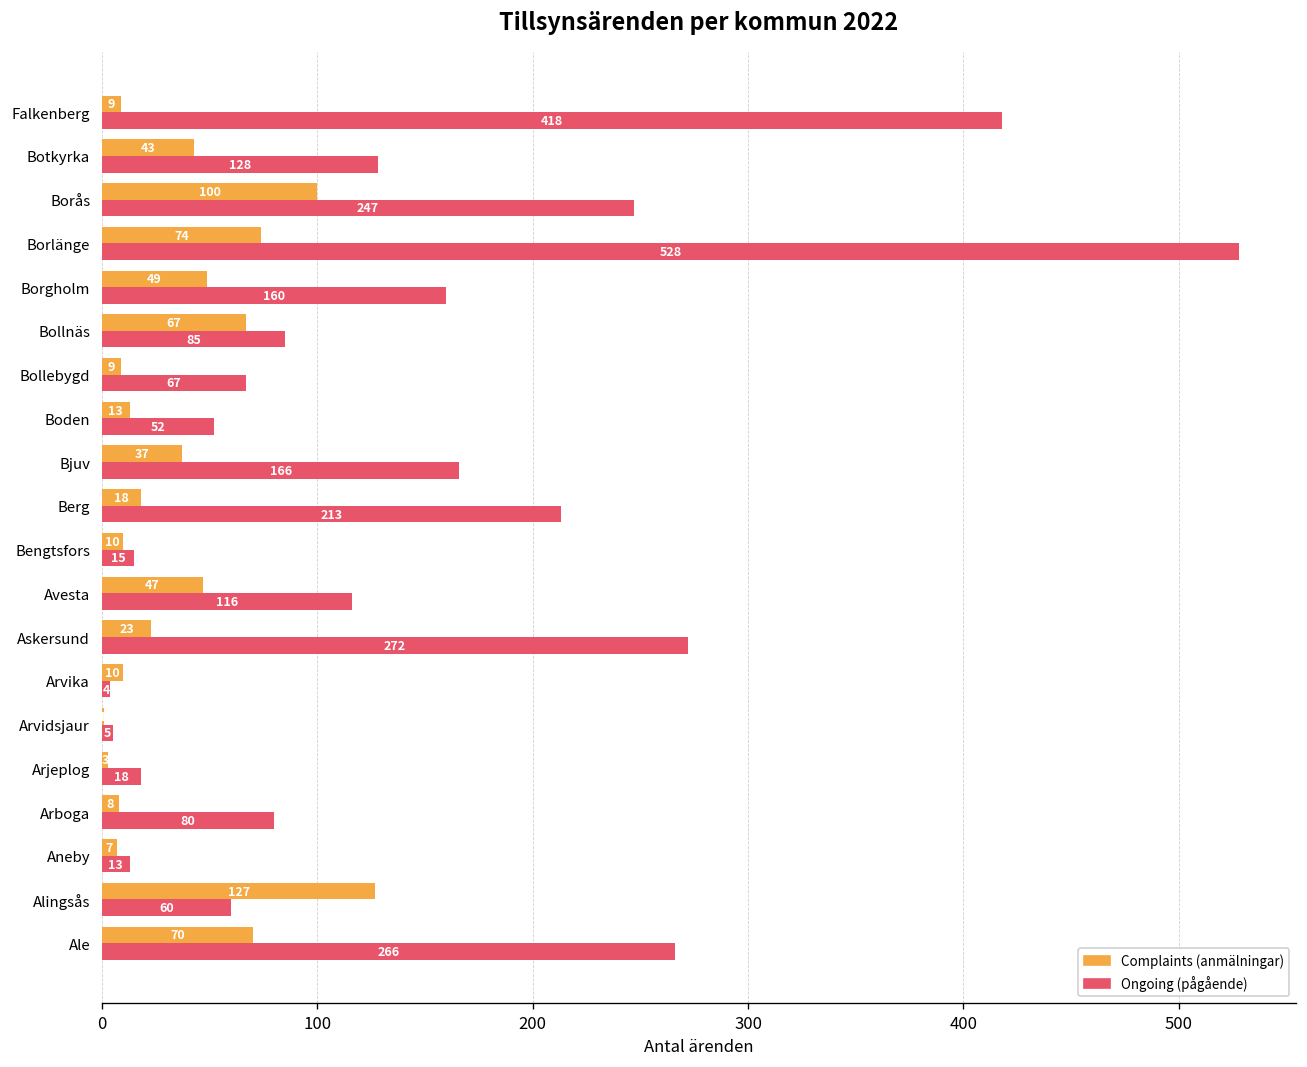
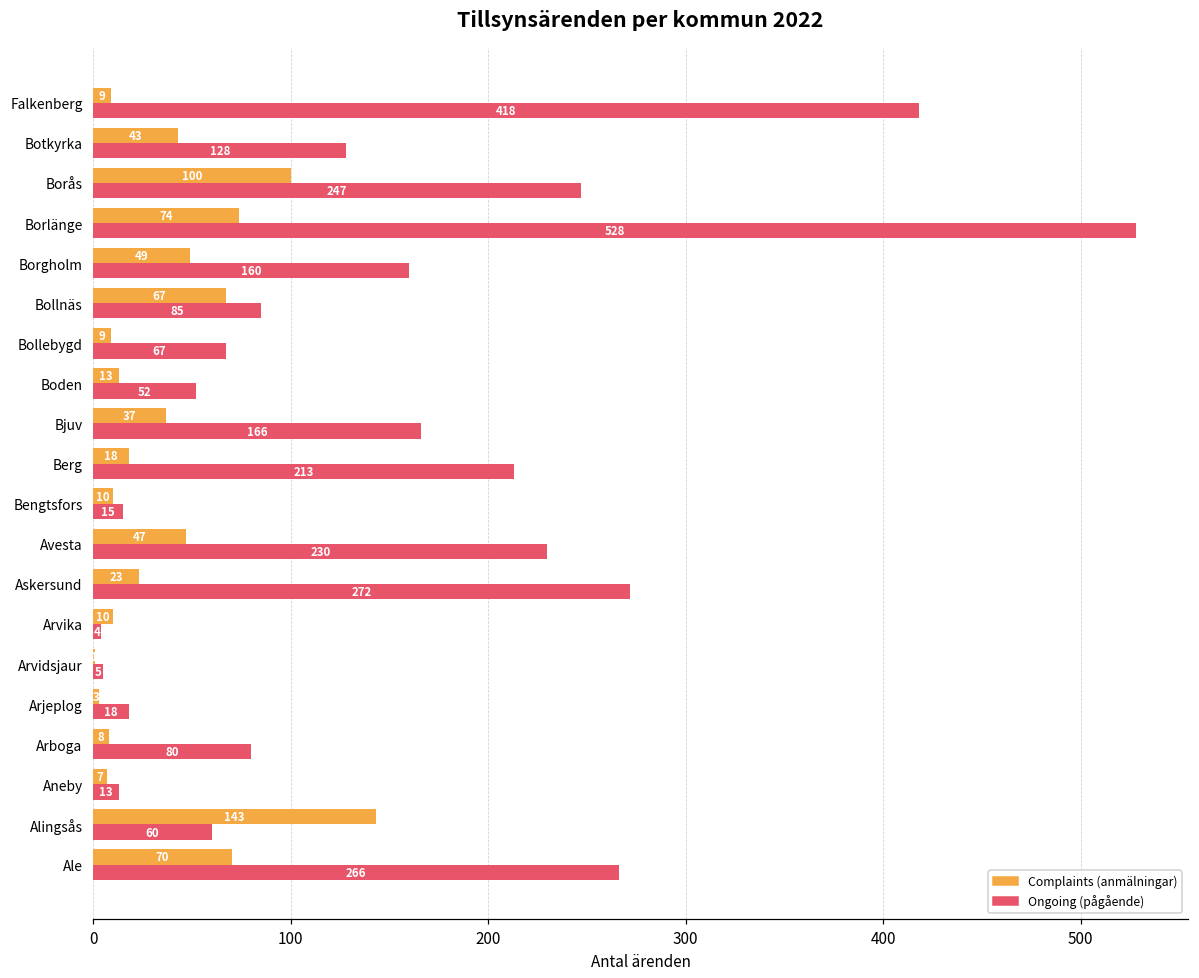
  {
    "Complaints (anmälningar)": {
      "Falkenberg": 9,
      "Botkyrka": 43,
      "Borås": 100,
      "Borlänge": 74,
      "Borgholm": 49,
      "Bollnäs": 67,
      "Bollebygd": 9,
      "Boden": 13,
      "Bjuv": 37,
      "Berg": 18,
      "Bengtsfors": 10,
      "Avesta": 47,
      "Askersund": 23,
      "Arvika": 10,
      "Arjeplog": 3,
      "Arboga": 8,
      "Aneby": 7,
-     "Alingsås": 127,
+     "Alingsås": 143,
      "Ale": 70
    },
    "Ongoing (pågående)": {
      "Falkenberg": 418,
      "Botkyrka": 128,
      "Borås": 247,
      "Borlänge": 528,
      "Borgholm": 160,
      "Bollnäs": 85,
      "Bollebygd": 67,
      "Boden": 52,
      "Bjuv": 166,
      "Berg": 213,
      "Bengtsfors": 15,
-     "Avesta": 116,
+     "Avesta": 230,
      "Askersund": 272,
      "Arvika": 4,
      "Arvidsjaur": 5,
      "Arjeplog": 18,
      "Arboga": 80,
      "Aneby": 13,
      "Alingsås": 60,
      "Ale": 266
    }
  }
